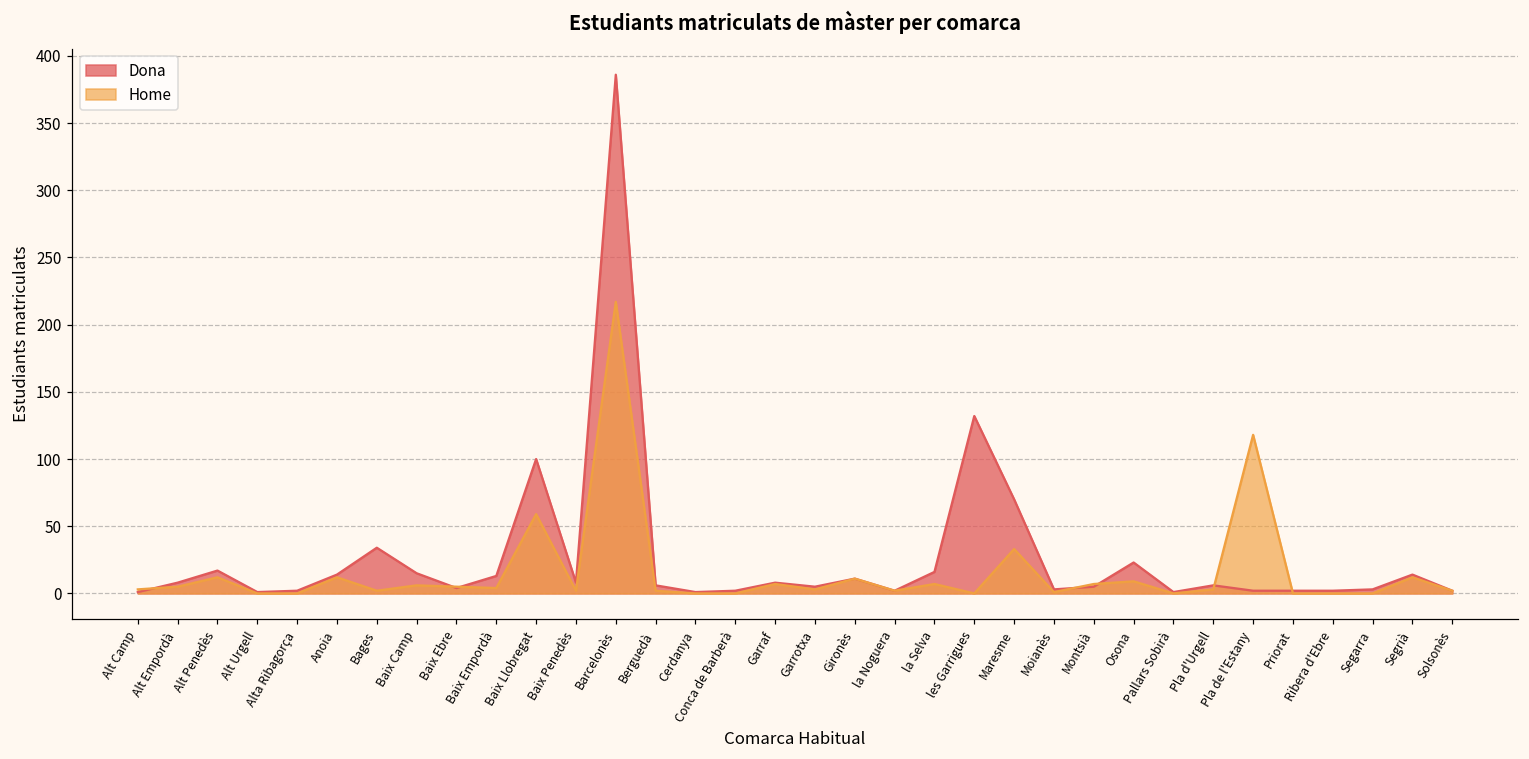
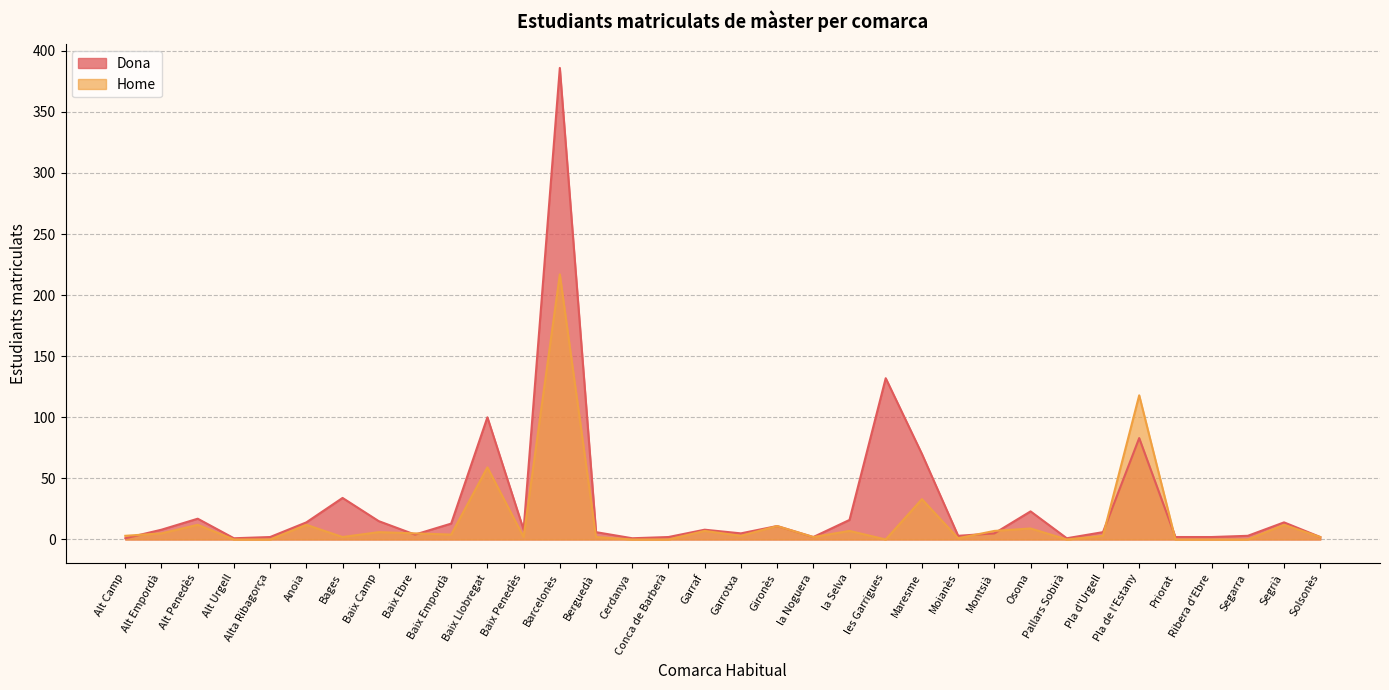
  {
    "Dona": {
      "Alt Empordà": 8,
      "Alt Penedès": 17,
      "Bages": 34,
      "Baix Camp": 15,
      "Baix Empordà": 13,
      "Baix Llobregat": 100,
      "Baix Penedès": 8,
      "Barcelonès": 386,
      "Berguedà": 6,
      "la Selva": 16,
      "les Garrigues": 132,
      "Maresme": 70,
      "Osona": 23,
      "Pla d'Urgell": 6,
-     "Pla de l'Estany": 2,
+     "Pla de l'Estany": 83,
      "Segarra": 3
    },
    "Home": {
      "Alt Empordà": 5,
      "Alt Penedès": 12,
      "Bages": 2,
      "Baix Camp": 6,
      "Baix Empordà": 4,
      "Baix Llobregat": 59,
      "Baix Penedès": 2,
      "Barcelonès": 217,
      "Berguedà": 2,
      "la Selva": 7,
      "les Garrigues": 0,
      "Maresme": 33,
      "Osona": 9,
      "Pla d'Urgell": 3,
      "Pla de l'Estany": 118,
      "Segarra": 0
    }
  }
